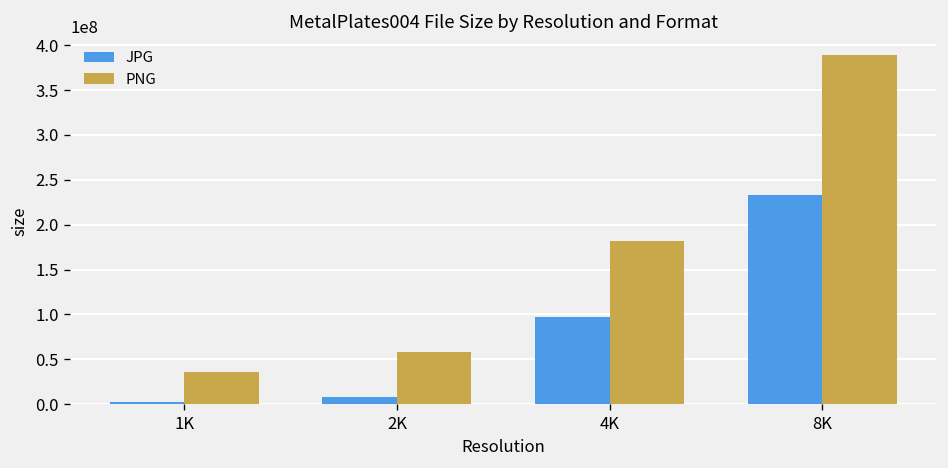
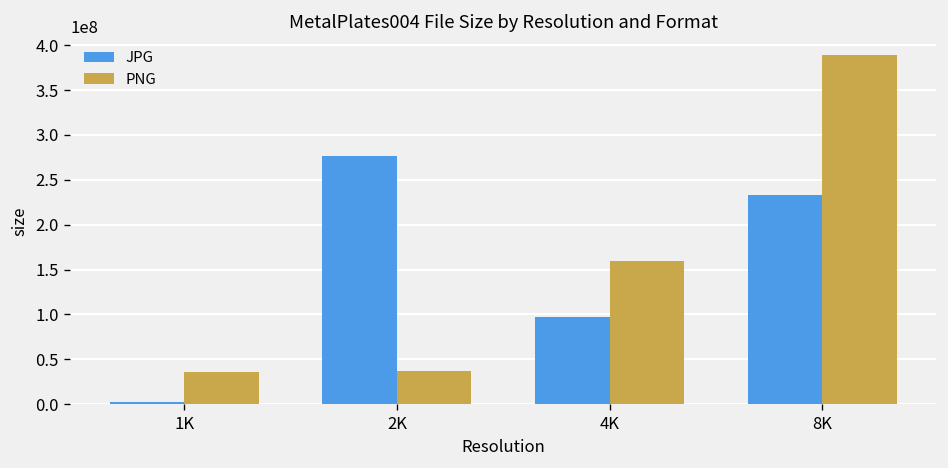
  {
    "JPG": {
-     "2K": 10000000,
+     "2K": 280000000,
      "4K": 100000000,
      "8K": 230000000
    },
    "PNG": {
      "1K": 40000000,
-     "2K": 60000000,
-     "4K": 180000000,
+     "2K": 40000000,
+     "4K": 160000000,
      "8K": 390000000
    }
  }
